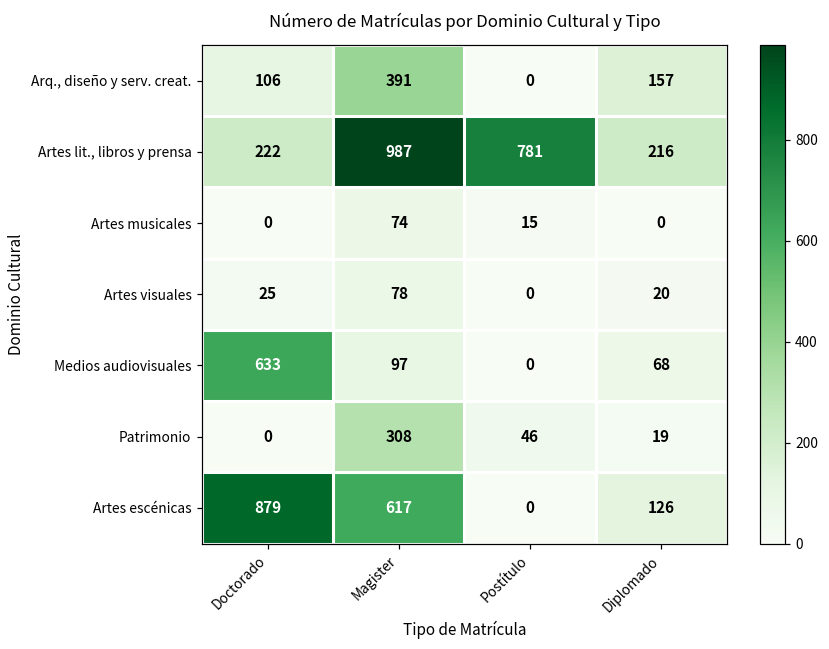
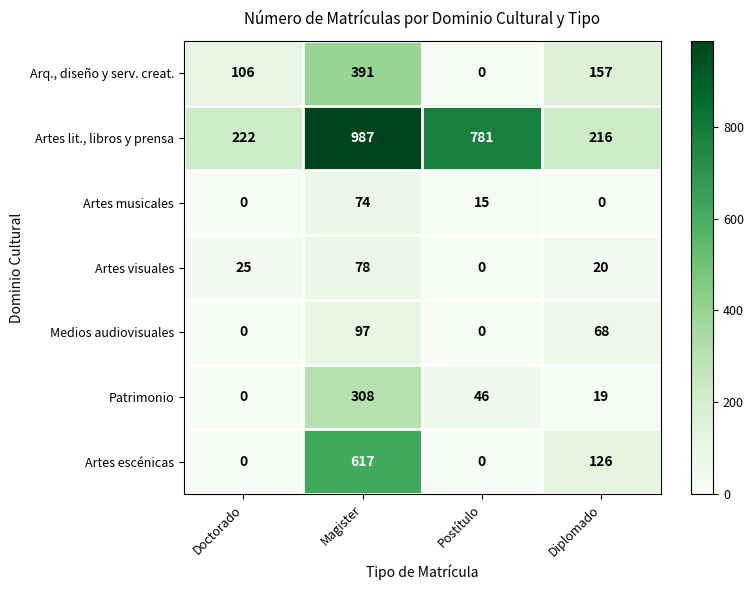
  {
    "Arq., diseño y serv. creat.": {
      "Doctorado": 106,
      "Magister": 391,
      "Postítulo": 0,
      "Diplomado": 157
    },
    "Artes lit., libros y prensa": {
      "Doctorado": 222,
      "Magister": 987,
      "Postítulo": 781,
      "Diplomado": 216
    },
    "Artes musicales": {
      "Doctorado": 0,
      "Magister": 74,
      "Postítulo": 15,
      "Diplomado": 0
    },
    "Artes visuales": {
      "Doctorado": 25,
      "Magister": 78,
      "Postítulo": 0,
      "Diplomado": 20
    },
    "Medios audiovisuales": {
-     "Doctorado": 633,
+     "Doctorado": 0,
      "Magister": 97,
      "Postítulo": 0,
      "Diplomado": 68
    },
    "Patrimonio": {
      "Doctorado": 0,
      "Magister": 308,
      "Postítulo": 46,
      "Diplomado": 19
    },
    "Artes escénicas": {
-     "Doctorado": 879,
+     "Doctorado": 0,
      "Magister": 617,
      "Postítulo": 0,
      "Diplomado": 126
    }
  }
